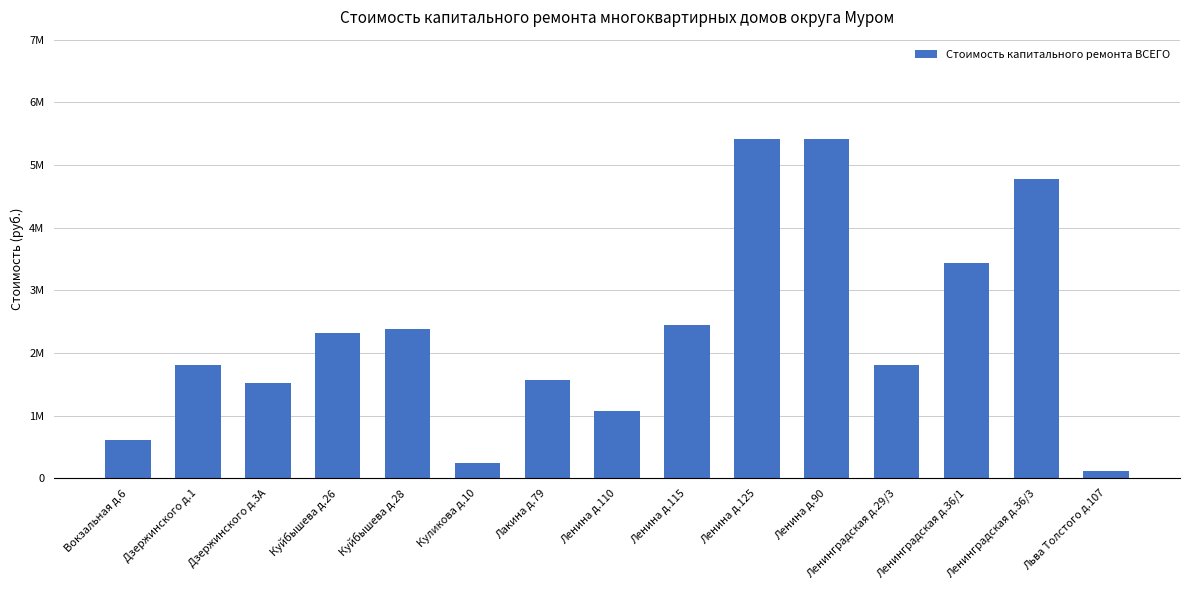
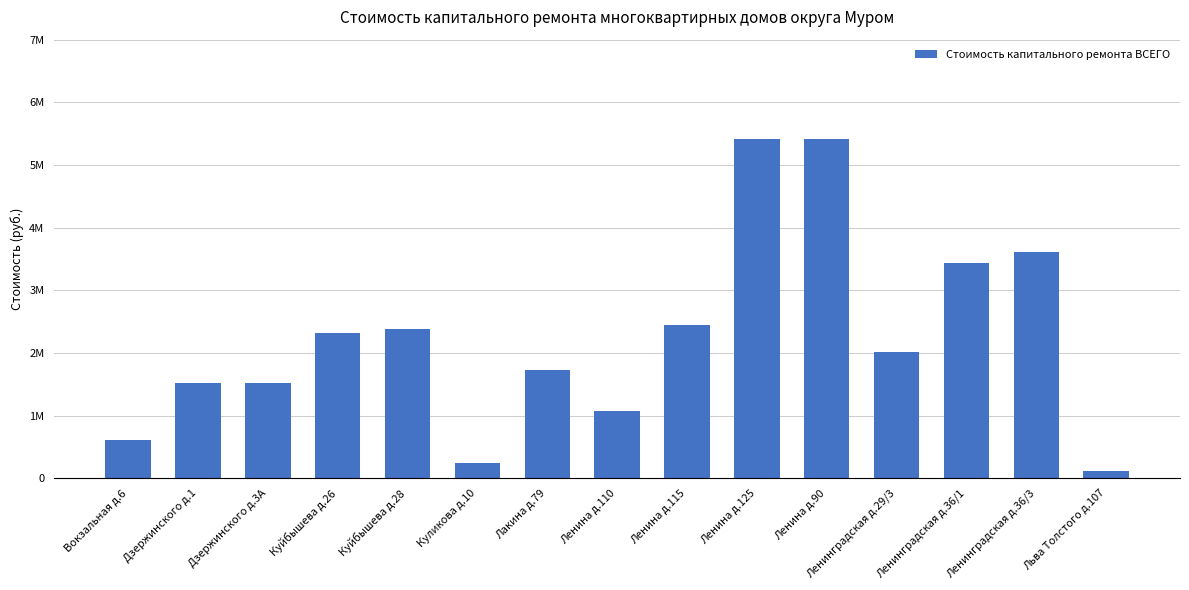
  {
    "Вокзальная д.6": 600000,
-   "Дзержинского д.1": 1800000,
+   "Дзержинского д.1": 1500000,
    "Дзержинского д.3А": 1500000,
    "Куйбышева д.26": 2300000,
    "Куйбышева д.28": 2400000,
    "Куликова д.10": 200000,
-   "Лакина д.79": 1600000,
+   "Лакина д.79": 1700000,
    "Ленина д.110": 1100000,
    "Ленина д.115": 2400000,
    "Ленина д.125": 5400000,
    "Ленина д.90": 5400000,
-   "Ленинградская д.29/3": 1800000,
+   "Ленинградская д.29/3": 2000000,
    "Ленинградская д.36/1": 3400000,
-   "Ленинградская д.36/3": 4800000,
+   "Ленинградская д.36/3": 3600000,
    "Льва Толстого д.107": 100000
  }
